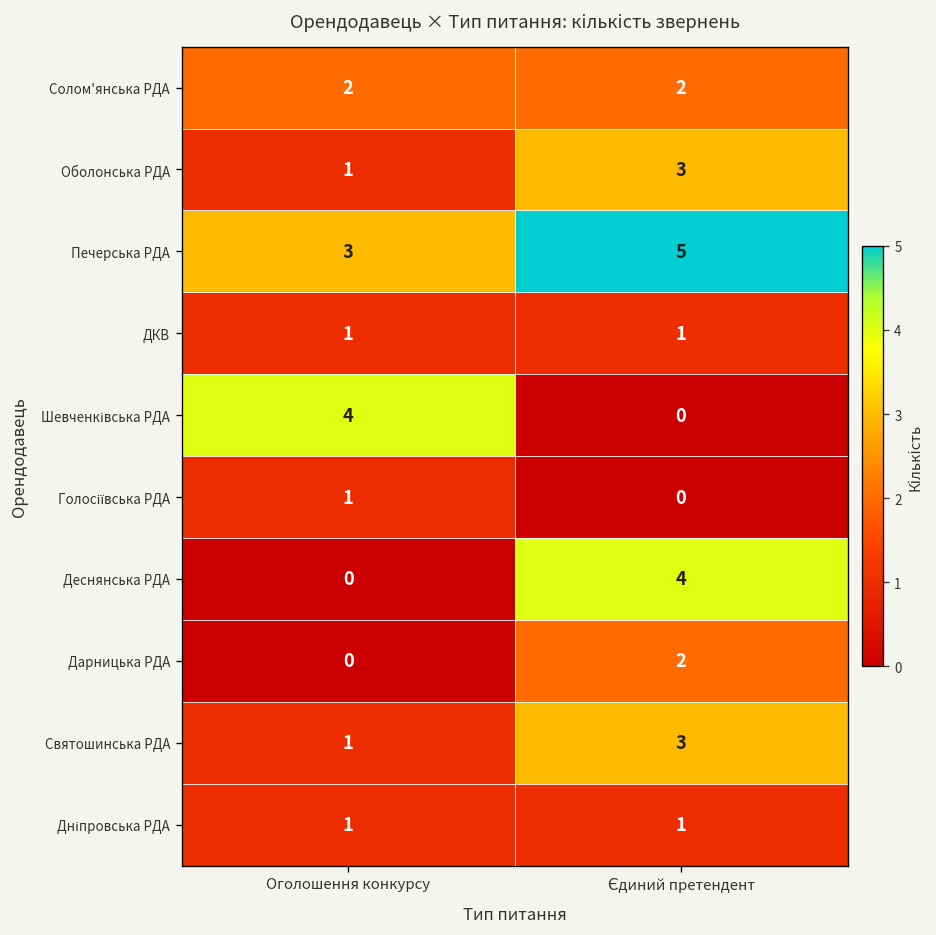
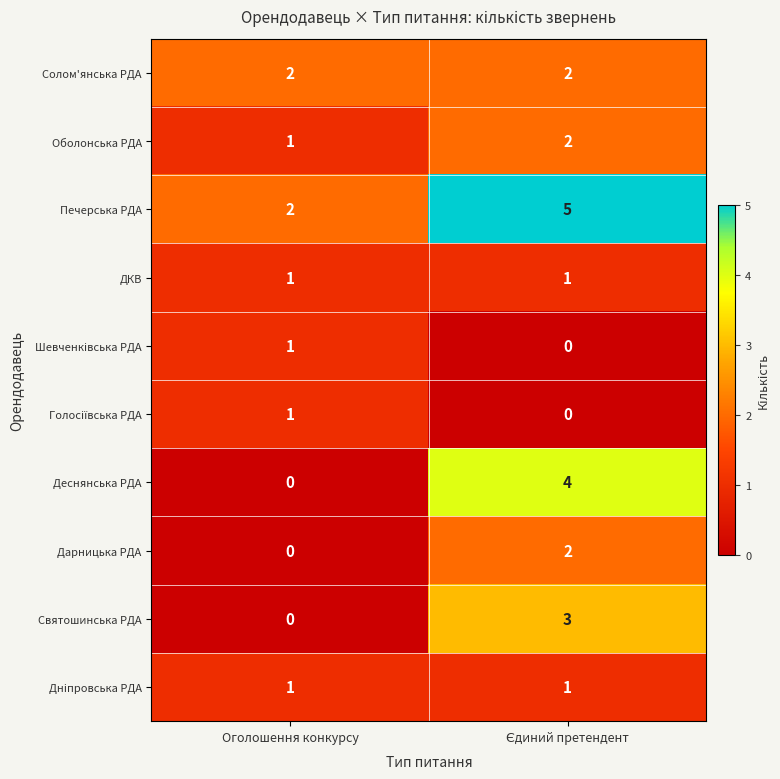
  {
    "Солом'янська РДА": {
      "Оголошення конкурсу": 2,
      "Єдиний претендент": 2
    },
    "Оболонська РДА": {
      "Оголошення конкурсу": 1,
-     "Єдиний претендент": 3
+     "Єдиний претендент": 2
    },
    "Печерська РДА": {
-     "Оголошення конкурсу": 3,
+     "Оголошення конкурсу": 2,
      "Єдиний претендент": 5
    },
    "ДКВ": {
      "Оголошення конкурсу": 1,
      "Єдиний претендент": 1
    },
    "Шевченківська РДА": {
-     "Оголошення конкурсу": 4,
+     "Оголошення конкурсу": 1,
      "Єдиний претендент": 0
    },
    "Голосіївська РДА": {
      "Оголошення конкурсу": 1,
      "Єдиний претендент": 0
    },
    "Деснянська РДА": {
      "Оголошення конкурсу": 0,
      "Єдиний претендент": 4
    },
    "Дарницька РДА": {
      "Оголошення конкурсу": 0,
      "Єдиний претендент": 2
    },
    "Святошинська РДА": {
-     "Оголошення конкурсу": 1,
+     "Оголошення конкурсу": 0,
      "Єдиний претендент": 3
    },
    "Дніпровська РДА": {
      "Оголошення конкурсу": 1,
      "Єдиний претендент": 1
    }
  }
